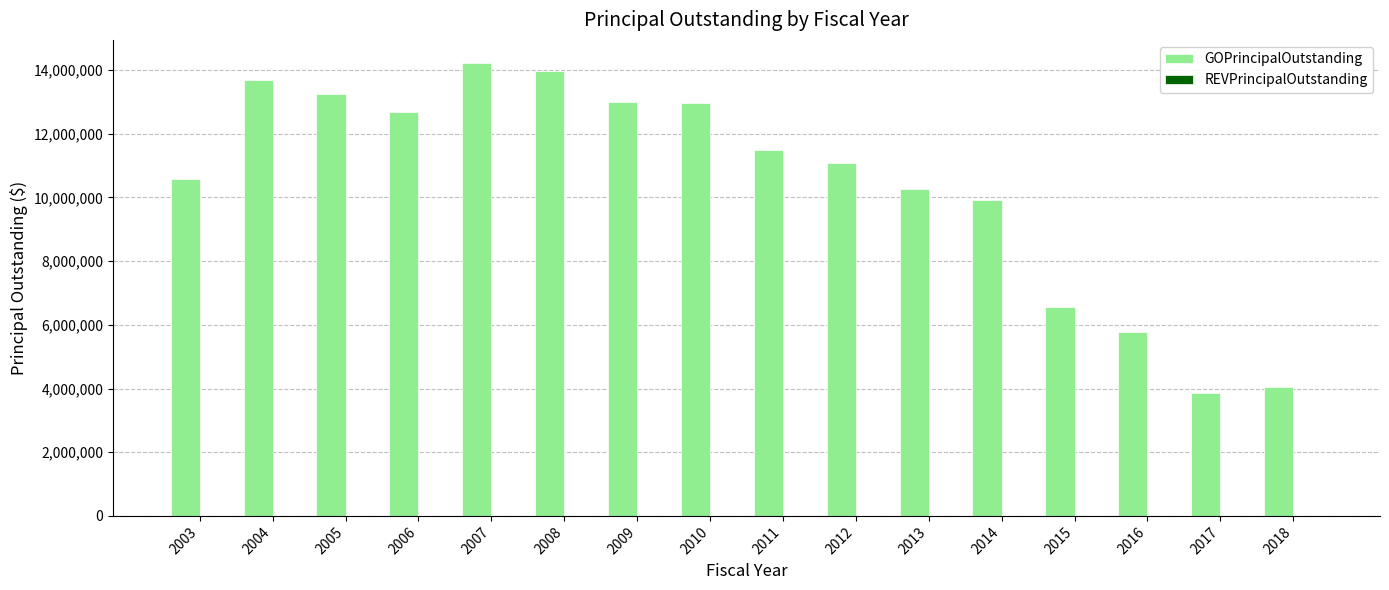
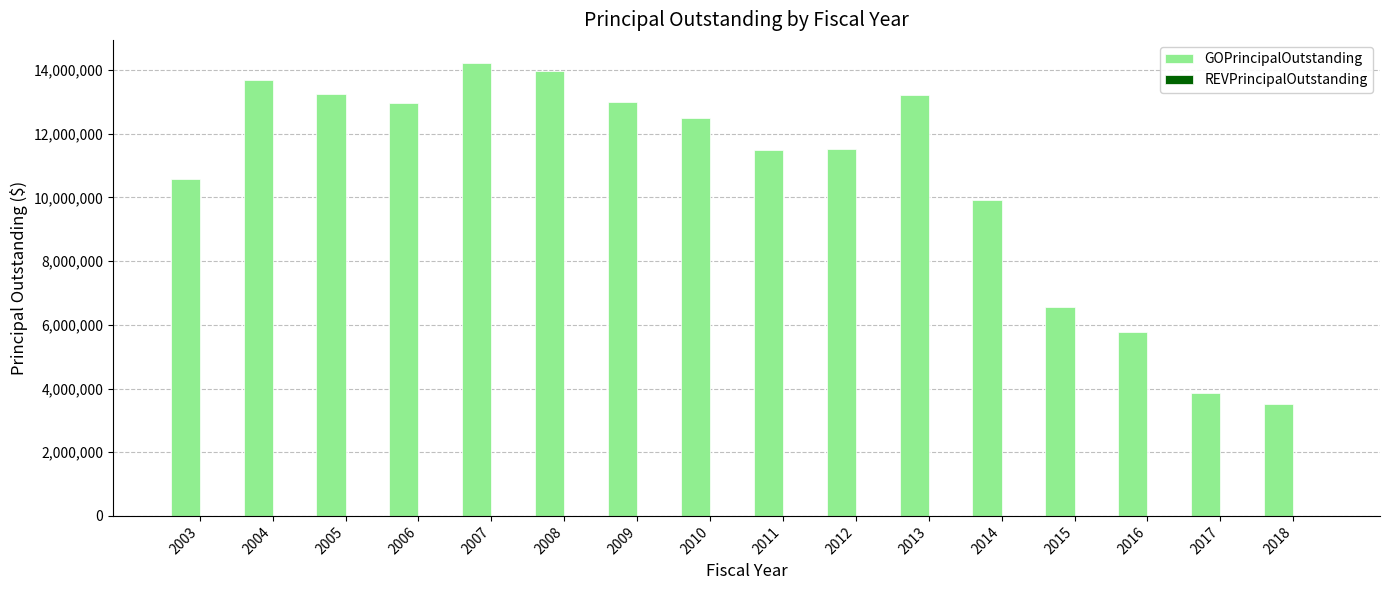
  {
    "GOPrincipalOutstanding": {
      "2003": "10,600,000",
      "2004": "13,700,000",
      "2005": "13,200,000",
-     "2006": "12,700,000",
+     "2006": "13,000,000",
      "2007": "14,200,000",
      "2008": "14,000,000",
      "2009": "13,000,000",
-     "2010": "13,000,000",
+     "2010": "12,500,000",
      "2011": "11,500,000",
-     "2012": "11,100,000",
-     "2013": "10,300,000",
+     "2012": "11,500,000",
+     "2013": "13,200,000",
      "2014": "9,900,000",
      "2015": "6,600,000",
      "2016": "5,800,000",
      "2017": "3,900,000",
-     "2018": "4,100,000"
+     "2018": "3,500,000"
    },
    "REVPrincipalOutstanding": {
      "2003": "0",
      "2004": "0",
      "2005": "0",
      "2006": "0",
      "2007": "0",
      "2008": "0",
      "2009": "0",
      "2010": "0",
      "2011": "0",
      "2012": "0",
      "2013": "0",
      "2014": "0",
      "2015": "0",
      "2016": "0",
      "2017": "0",
      "2018": "0"
    }
  }
